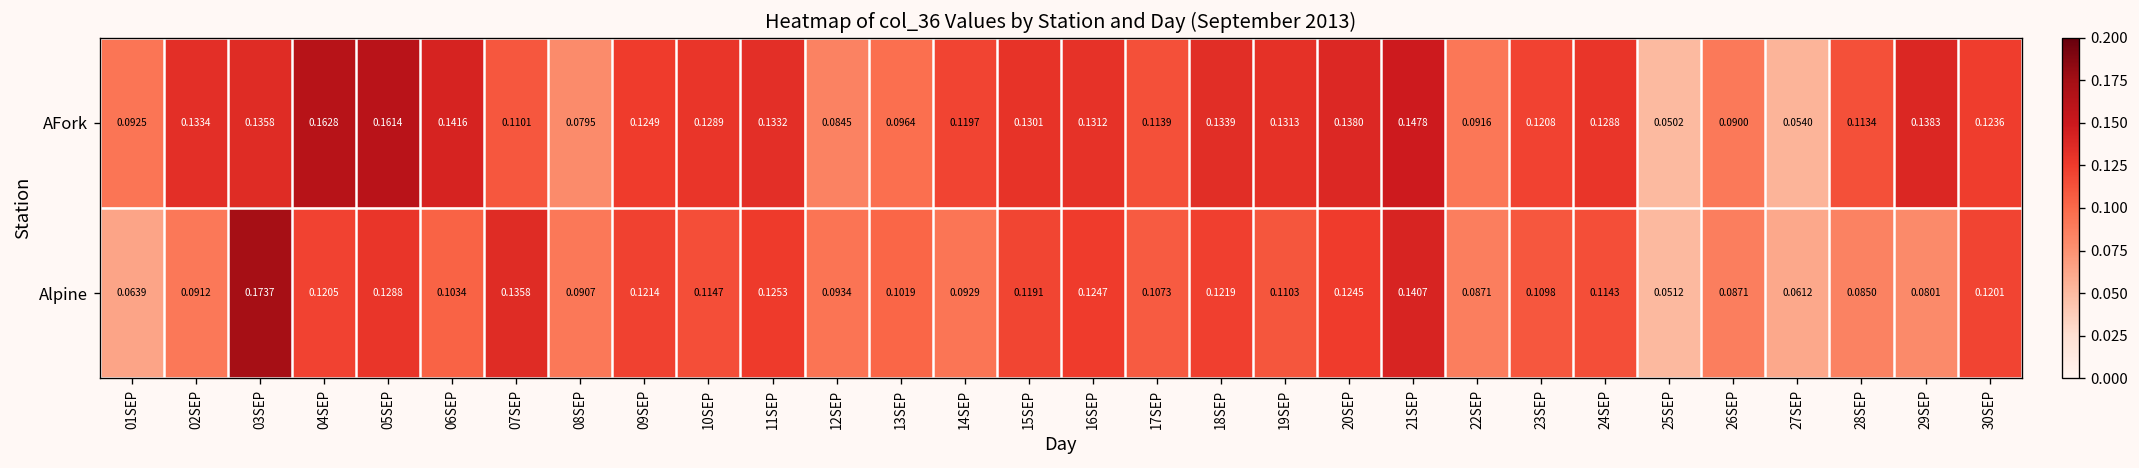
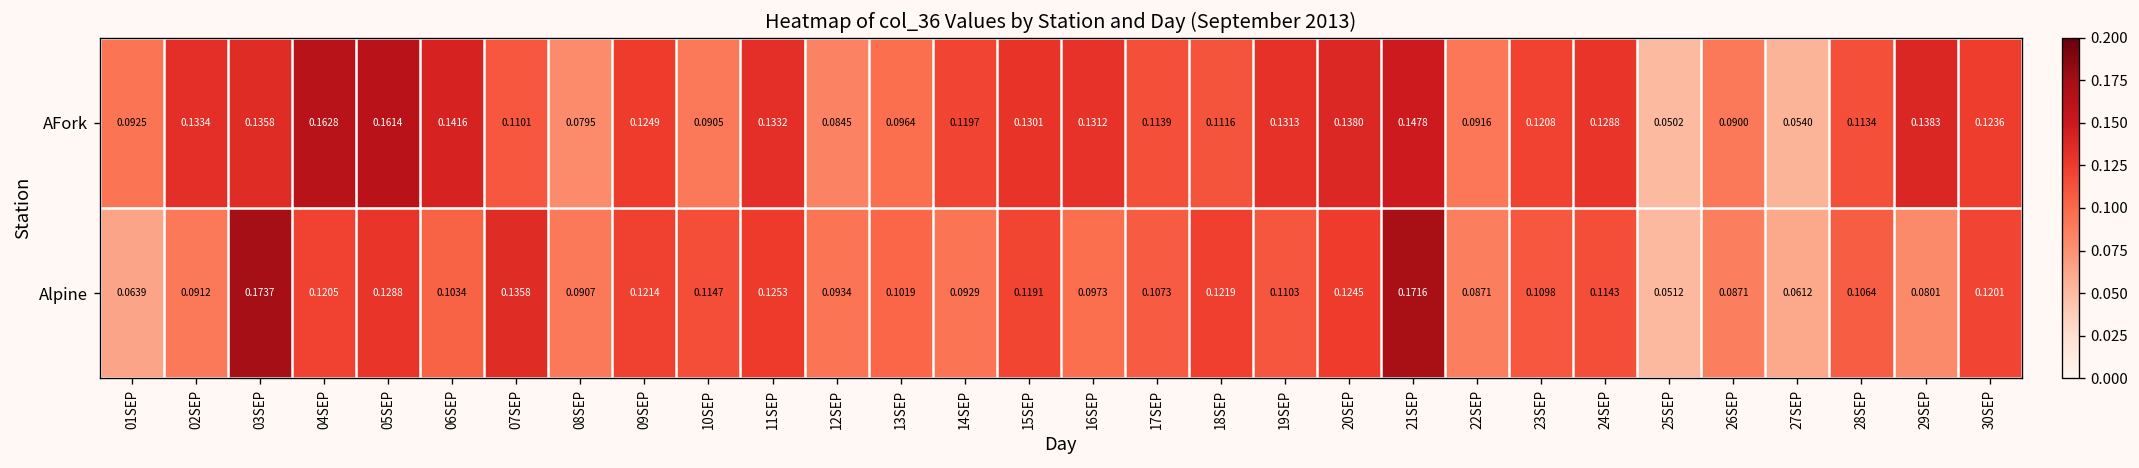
  {
    "AFork": {
      "01SEP": 0.0925,
      "02SEP": 0.1334,
      "03SEP": 0.1358,
      "04SEP": 0.1628,
      "05SEP": 0.1614,
      "06SEP": 0.1416,
      "07SEP": 0.1101,
      "08SEP": 0.0795,
      "09SEP": 0.1249,
-     "10SEP": 0.1289,
+     "10SEP": 0.0905,
      "11SEP": 0.1332,
      "12SEP": 0.0845,
      "13SEP": 0.0964,
      "14SEP": 0.1197,
      "15SEP": 0.1301,
      "16SEP": 0.1312,
      "17SEP": 0.1139,
-     "18SEP": 0.1339,
+     "18SEP": 0.1116,
      "19SEP": 0.1313,
      "20SEP": 0.1380,
      "21SEP": 0.1478,
      "22SEP": 0.0916,
      "23SEP": 0.1208,
      "24SEP": 0.1288,
      "25SEP": 0.0502,
      "26SEP": 0.0900,
      "27SEP": 0.0540,
      "28SEP": 0.1134,
      "29SEP": 0.1383,
      "30SEP": 0.1236
    },
    "Alpine": {
      "01SEP": 0.0639,
      "02SEP": 0.0912,
      "03SEP": 0.1737,
      "04SEP": 0.1205,
      "05SEP": 0.1288,
      "06SEP": 0.1034,
      "07SEP": 0.1358,
      "08SEP": 0.0907,
      "09SEP": 0.1214,
      "10SEP": 0.1147,
      "11SEP": 0.1253,
      "12SEP": 0.0934,
      "13SEP": 0.1019,
      "14SEP": 0.0929,
      "15SEP": 0.1191,
-     "16SEP": 0.1247,
+     "16SEP": 0.0973,
      "17SEP": 0.1073,
      "18SEP": 0.1219,
      "19SEP": 0.1103,
      "20SEP": 0.1245,
-     "21SEP": 0.1407,
+     "21SEP": 0.1716,
      "22SEP": 0.0871,
      "23SEP": 0.1098,
      "24SEP": 0.1143,
      "25SEP": 0.0512,
      "26SEP": 0.0871,
      "27SEP": 0.0612,
-     "28SEP": 0.0850,
+     "28SEP": 0.1064,
      "29SEP": 0.0801,
      "30SEP": 0.1201
    }
  }
